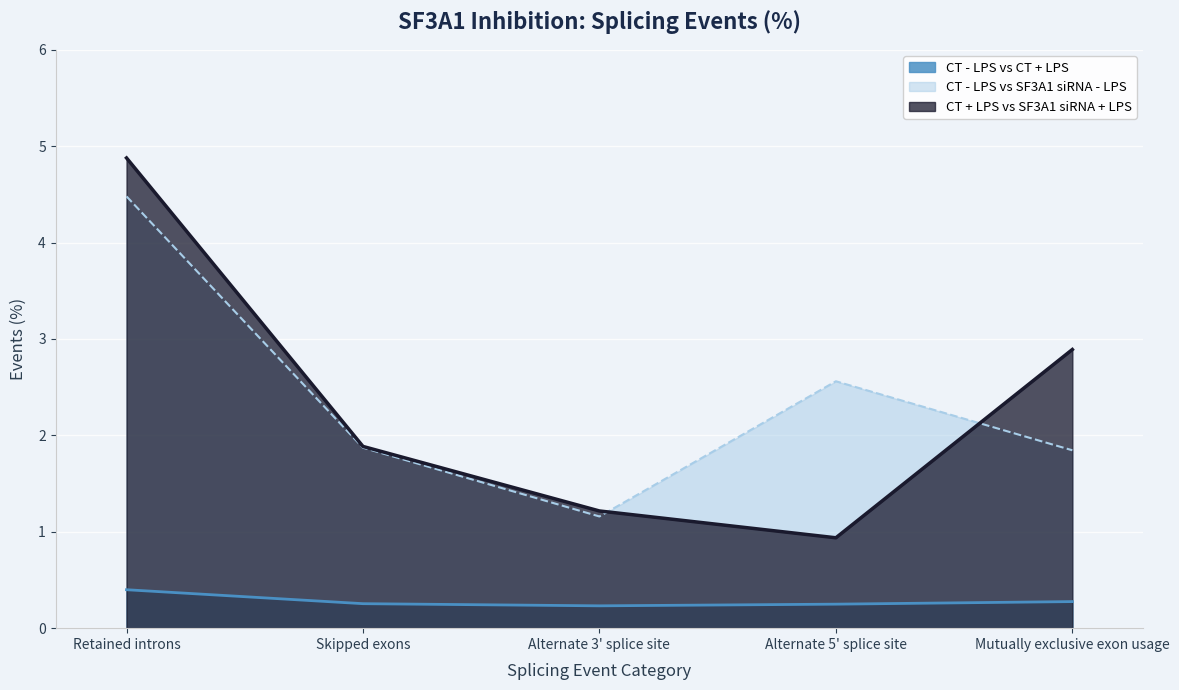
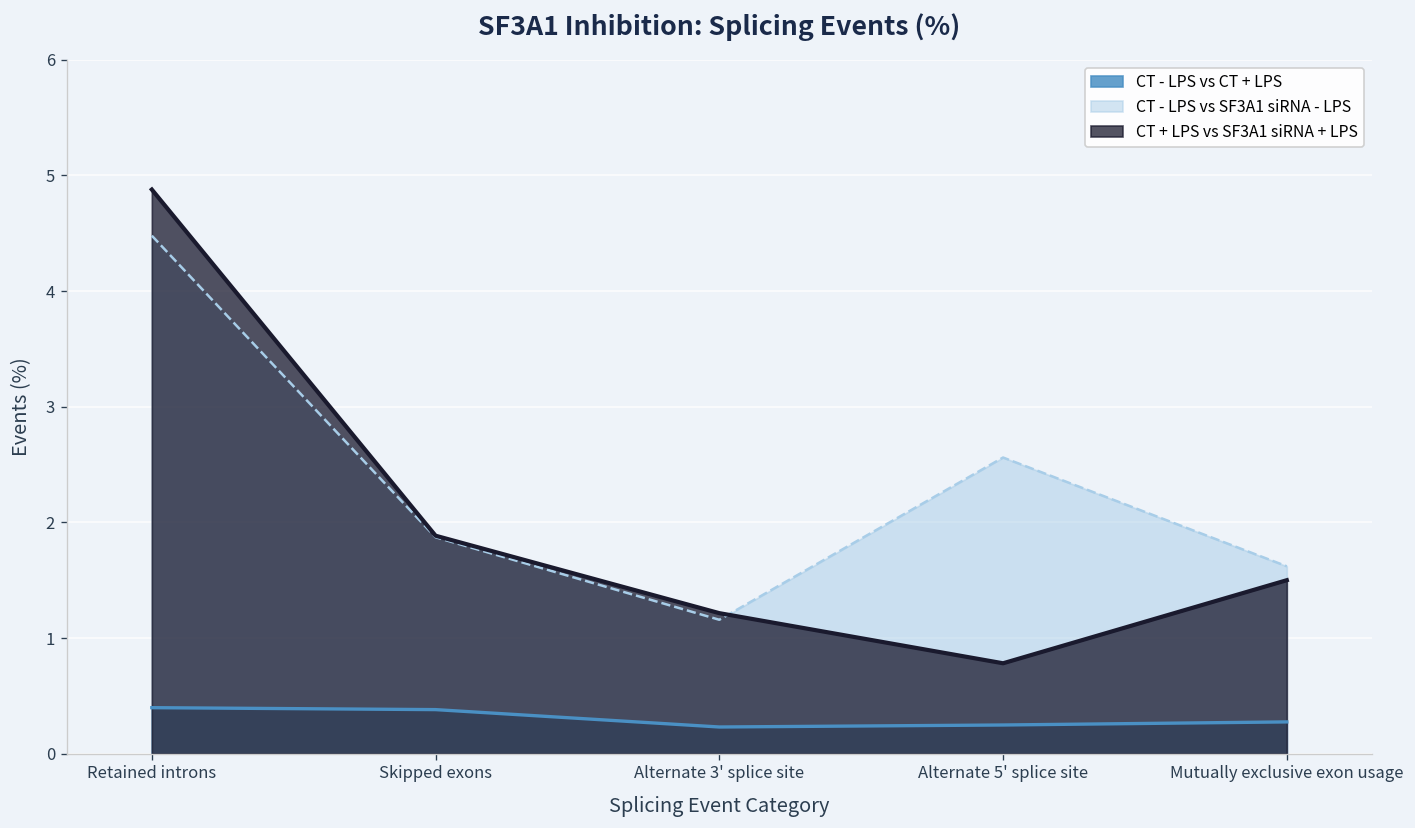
  {
    "CT - LPS vs CT + LPS": {
      "Retained introns": 0.4,
-     "Skipped exons": 0.3,
+     "Skipped exons": 0.4,
      "Alternate 3' splice site": 0.2,
      "Alternate 5' splice site": 0.2,
      "Mutually exclusive exon usage": 0.3
    },
    "CT - LPS vs SF3A1 siRNA - LPS": {
      "Retained introns": 4.5,
      "Alternate 3' splice site": 1.2,
      "Alternate 5' splice site": 2.6,
-     "Mutually exclusive exon usage": 1.8
+     "Mutually exclusive exon usage": 1.6
    },
    "CT + LPS vs SF3A1 siRNA + LPS": {
      "Retained introns": 4.9,
      "Alternate 3' splice site": 1.2,
-     "Alternate 5' splice site": 0.9,
-     "Mutually exclusive exon usage": 2.9
+     "Alternate 5' splice site": 0.8,
+     "Mutually exclusive exon usage": 1.5
    }
  }
